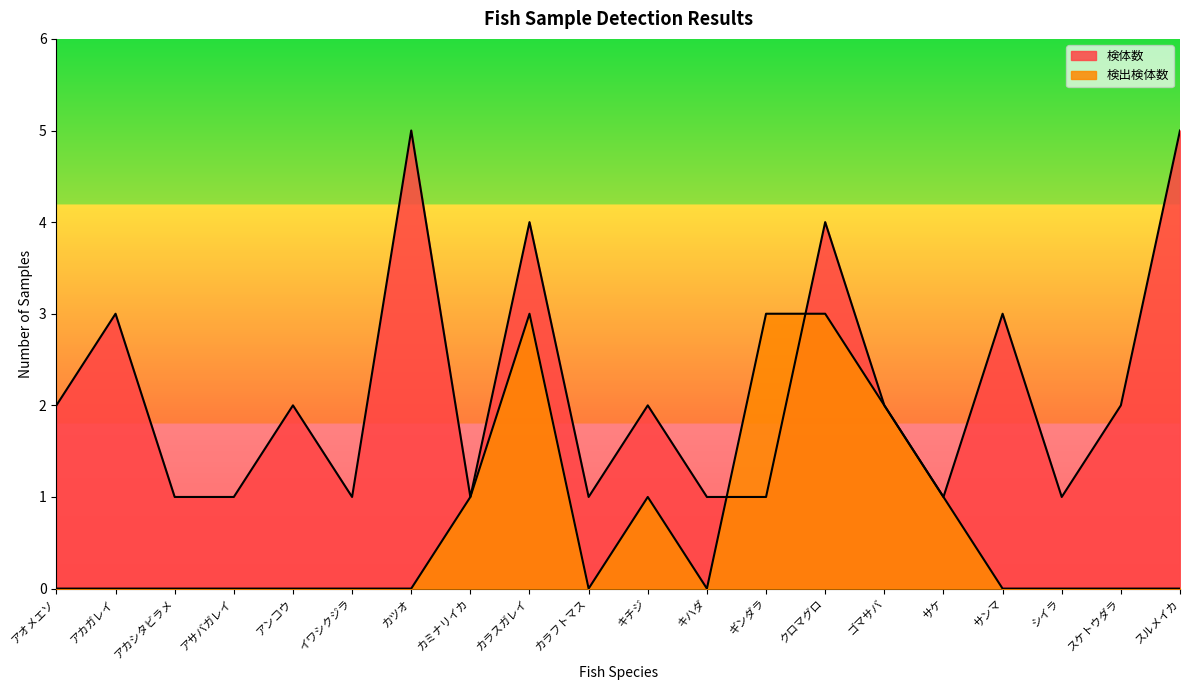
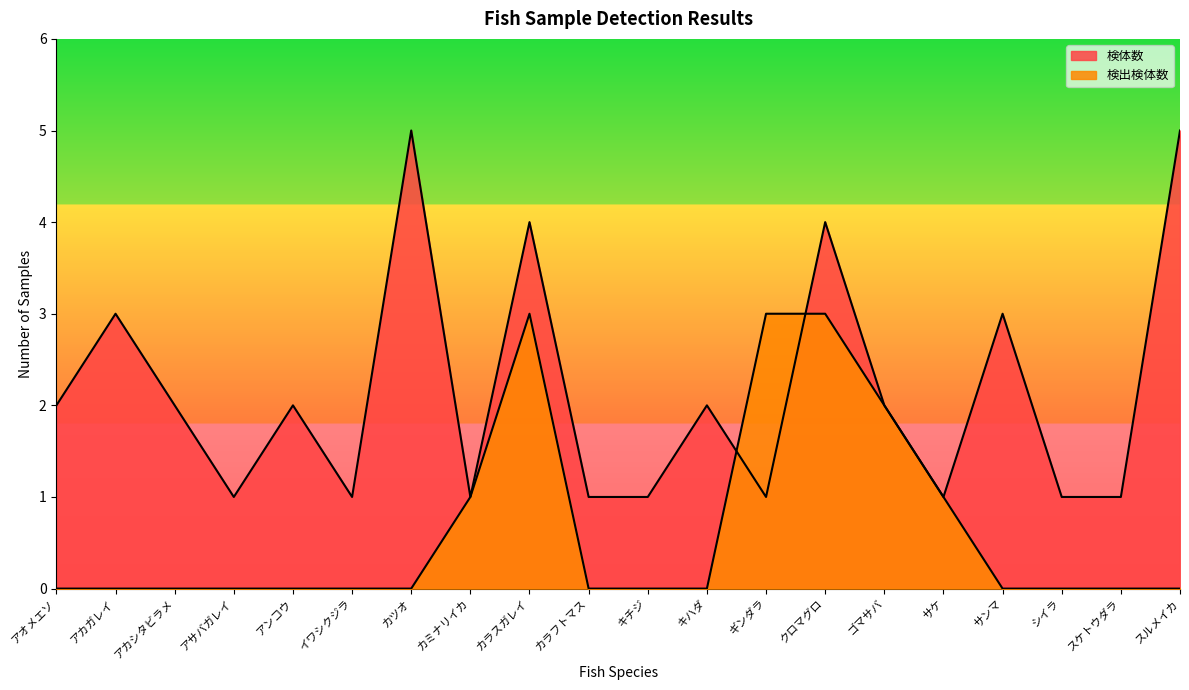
  {
    "検体数": {
      "アオメエソ": 2,
      "アカガレイ": 3,
-     "アカシタビラメ": 1,
+     "アカシタビラメ": 2,
      "アサバガレイ": 1,
      "アンコウ": 2,
      "イワシクジラ": 1,
      "カツオ": 5,
      "カラスガレイ": 4,
      "カラフトマス": 1,
-     "キチジ": 2,
-     "キハダ": 1,
+     "キチジ": 1,
+     "キハダ": 2,
      "ギンダラ": 1,
      "クロマグロ": 4,
      "サンマ": 3,
      "シイラ": 1,
-     "スケトウダラ": 2,
+     "スケトウダラ": 1,
      "スルメイカ": 5
    },
    "検出検体数": {
      "アオメエソ": 0,
      "アカガレイ": 0,
      "アカシタビラメ": 0,
      "アサバガレイ": 0,
      "アンコウ": 0,
      "イワシクジラ": 0,
      "カツオ": 0,
      "カラスガレイ": 3,
      "カラフトマス": 0,
-     "キチジ": 1,
+     "キチジ": 0,
      "キハダ": 0,
      "ギンダラ": 3,
      "クロマグロ": 3,
      "サンマ": 0,
      "シイラ": 0,
      "スケトウダラ": 0,
      "スルメイカ": 0
    }
  }
